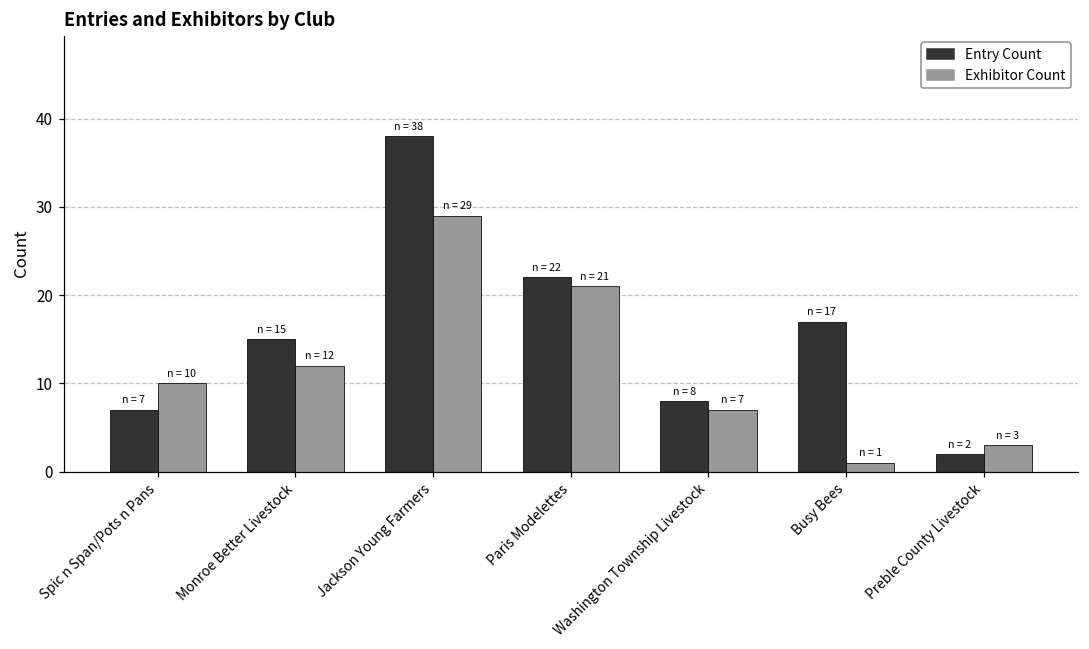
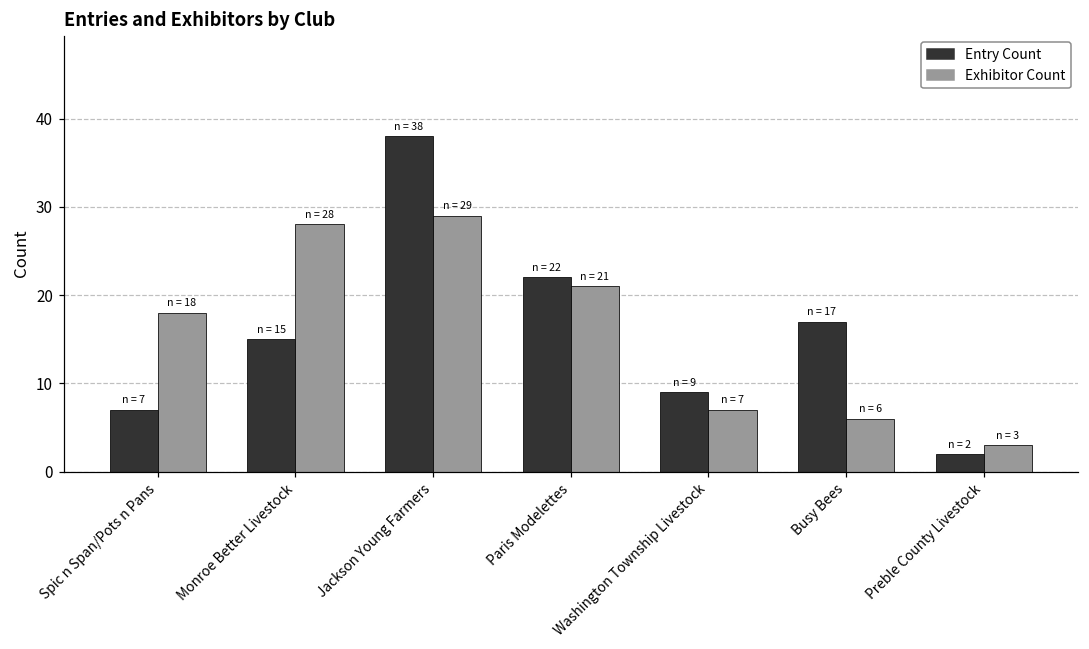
  {
    "Entry Count": {
      "Spic n Span/Pots n Pans": 7,
      "Monroe Better Livestock": 15,
      "Jackson Young Farmers": 38,
      "Paris Modelettes": 22,
-     "Washington Township Livestock": 8,
+     "Washington Township Livestock": 9,
      "Busy Bees": 17,
      "Preble County Livestock": 2
    },
    "Exhibitor Count": {
-     "Spic n Span/Pots n Pans": 10,
-     "Monroe Better Livestock": 12,
+     "Spic n Span/Pots n Pans": 18,
+     "Monroe Better Livestock": 28,
      "Jackson Young Farmers": 29,
      "Paris Modelettes": 21,
      "Washington Township Livestock": 7,
-     "Busy Bees": 1,
+     "Busy Bees": 6,
      "Preble County Livestock": 3
    }
  }
